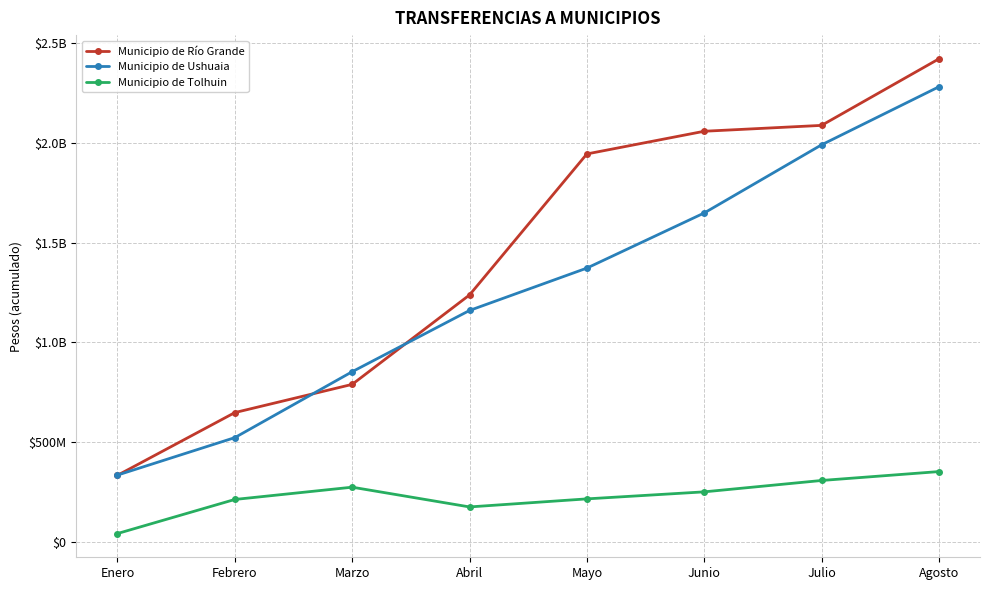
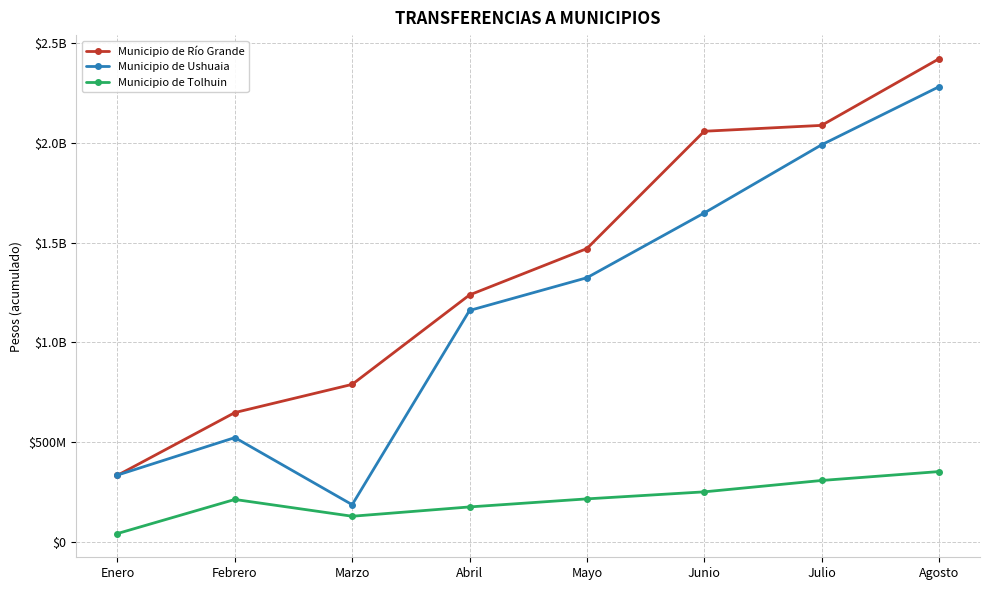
  {
    "Municipio de Río Grande": {
      "Febrero": "$650000000",
      "Marzo": "$790000000",
      "Abril": "$1240000000",
-     "Mayo": "$1950000000",
+     "Mayo": "$1470000000",
      "Junio": "$2060000000",
      "Julio": "$2090000000",
      "Agosto": "$2420000000"
    },
    "Municipio de Ushuaia": {
      "Febrero": "$520000000",
-     "Marzo": "$850000000",
+     "Marzo": "$180000000",
      "Abril": "$1160000000",
-     "Mayo": "$1370000000",
+     "Mayo": "$1320000000",
      "Junio": "$1650000000",
      "Julio": "$1990000000",
      "Agosto": "$2280000000"
    },
    "Municipio de Tolhuin": {
      "Enero": "$40000000",
      "Febrero": "$210000000",
-     "Marzo": "$270000000",
+     "Marzo": "$130000000",
      "Abril": "$170000000",
      "Mayo": "$210000000",
      "Junio": "$250000000",
      "Julio": "$310000000",
      "Agosto": "$350000000"
    }
  }
